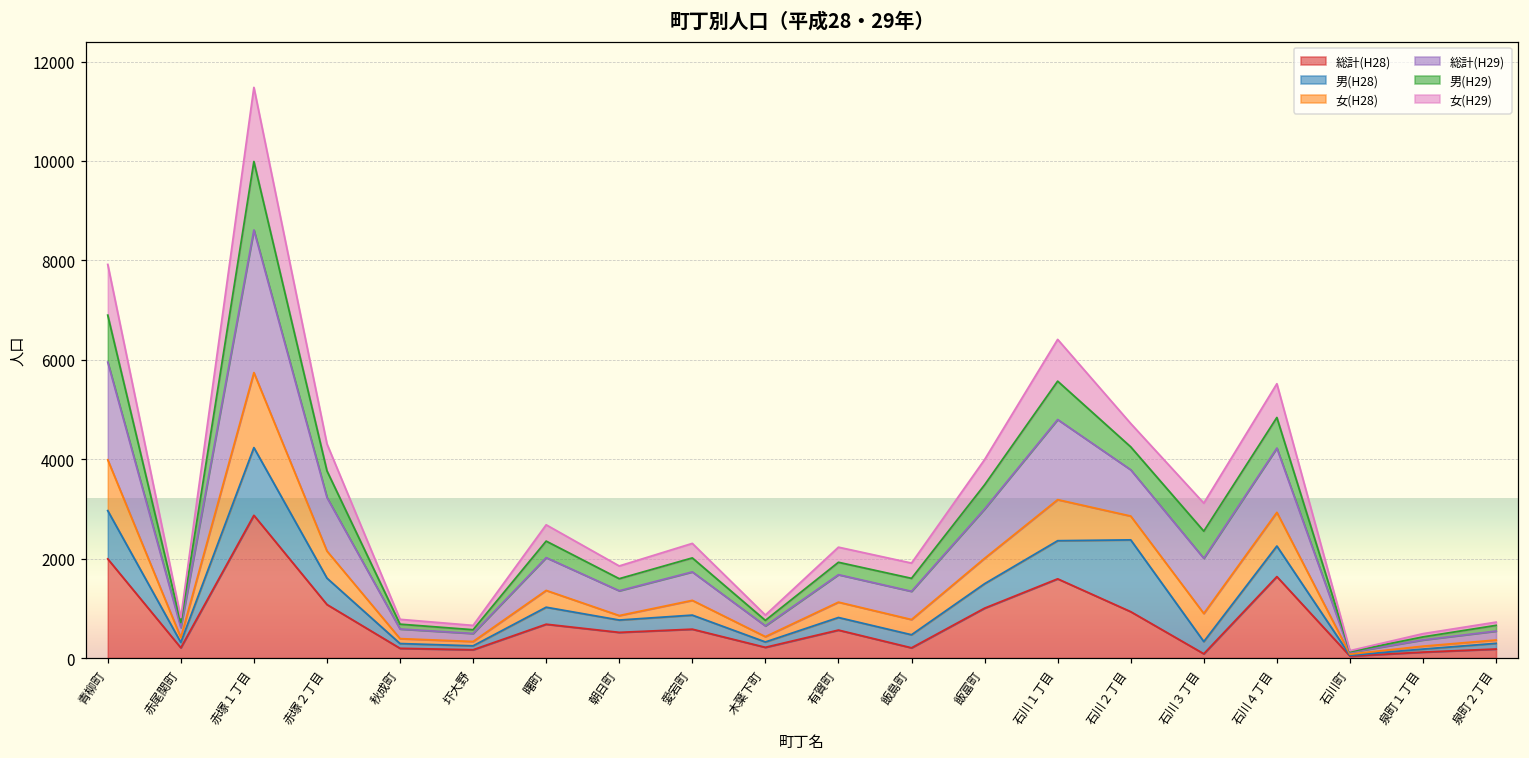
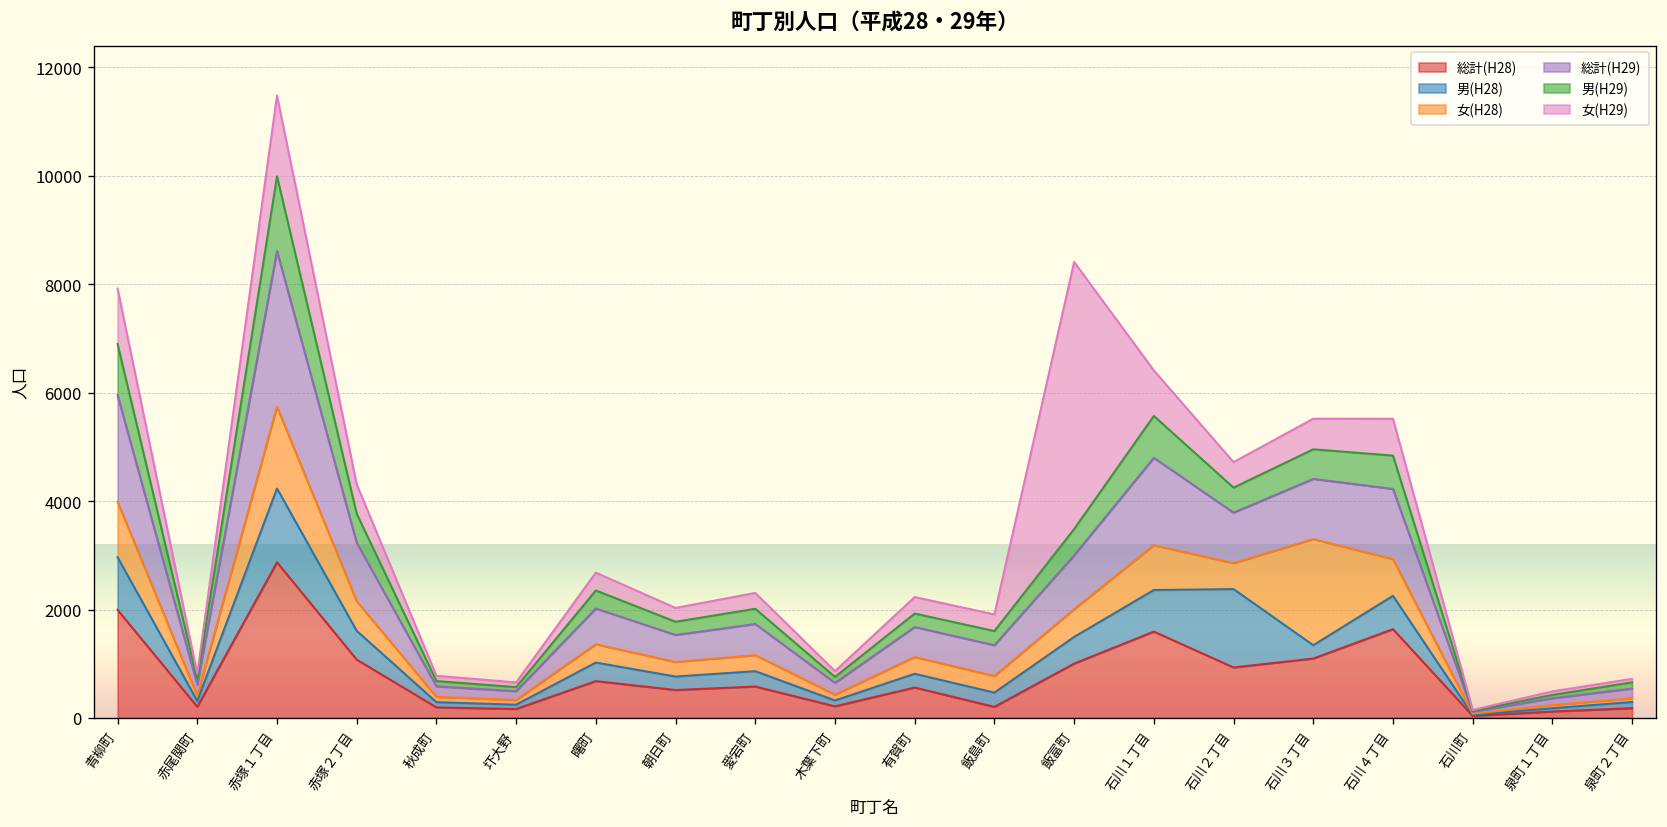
  {
    "総計(H28)": {
      "青柳町": 2000,
      "赤尾関町": 200,
      "赤塚１丁目": 2900,
      "赤塚２丁目": 1100,
      "秋成町": 200,
      "圷大野": 200,
      "曙町": 700,
      "朝日町": 500,
      "愛宕町": 600,
      "木葉下町": 200,
      "有賀町": 600,
      "飯島町": 200,
      "飯富町": 1000,
      "石川１丁目": 1600,
      "石川２丁目": 900,
-     "石川３丁目": 100,
+     "石川３丁目": 1100,
      "石川４丁目": 1600,
      "泉町１丁目": 100,
      "泉町２丁目": 200
    },
    "男(H28)": {
      "青柳町": 1000,
      "赤尾関町": 100,
      "赤塚１丁目": 1400,
      "赤塚２丁目": 500,
      "秋成町": 100,
      "圷大野": 100,
      "曙町": 300,
      "朝日町": 200,
      "愛宕町": 300,
      "木葉下町": 100,
      "有賀町": 300,
      "飯島町": 300,
      "飯富町": 500,
      "石川１丁目": 800,
      "石川２丁目": 1400,
      "石川３丁目": 200,
      "石川４丁目": 600,
      "泉町１丁目": 100,
      "泉町２丁目": 100
    },
    "女(H28)": {
      "青柳町": 1000,
      "赤尾関町": 100,
      "赤塚１丁目": 1500,
      "赤塚２丁目": 500,
      "秋成町": 100,
      "圷大野": 100,
      "曙町": 300,
-     "朝日町": 100,
+     "朝日町": 300,
      "愛宕町": 300,
      "木葉下町": 100,
      "有賀町": 300,
      "飯島町": 300,
      "飯富町": 500,
      "石川１丁目": 800,
      "石川２丁目": 500,
-     "石川３丁目": 600,
+     "石川３丁目": 2000,
      "石川４丁目": 700,
      "泉町１丁目": 100,
      "泉町２丁目": 100
    },
    "総計(H29)": {
      "青柳町": 2000,
      "赤尾関町": 200,
      "赤塚１丁目": 2900,
      "赤塚２丁目": 1100,
      "秋成町": 200,
      "圷大野": 200,
      "曙町": 700,
      "朝日町": 500,
      "愛宕町": 600,
      "木葉下町": 200,
      "有賀町": 600,
      "飯島町": 600,
      "飯富町": 1000,
      "石川１丁目": 1600,
      "石川２丁目": 900,
      "石川３丁目": 1100,
      "石川４丁目": 1300,
      "泉町１丁目": 100,
      "泉町２丁目": 200
    },
    "男(H29)": {
      "青柳町": 900,
      "赤尾関町": 100,
      "赤塚１丁目": 1400,
      "赤塚２丁目": 500,
      "秋成町": 100,
      "圷大野": 100,
      "曙町": 300,
      "朝日町": 200,
      "愛宕町": 300,
      "木葉下町": 100,
      "有賀町": 200,
      "飯島町": 300,
      "飯富町": 500,
      "石川１丁目": 800,
      "石川２丁目": 500,
      "石川３丁目": 500,
      "石川４丁目": 600,
      "泉町１丁目": 100,
      "泉町２丁目": 100
    },
    "女(H29)": {
      "青柳町": 1000,
      "赤尾関町": 100,
      "赤塚１丁目": 1500,
      "赤塚２丁目": 500,
      "秋成町": 100,
      "圷大野": 100,
      "曙町": 300,
      "朝日町": 300,
      "愛宕町": 300,
      "木葉下町": 100,
      "有賀町": 300,
      "飯島町": 300,
-     "飯富町": 500,
+     "飯富町": 4900,
      "石川１丁目": 800,
      "石川２丁目": 500,
      "石川３丁目": 600,
      "石川４丁目": 700,
      "泉町１丁目": 100,
      "泉町２丁目": 100
    }
  }
